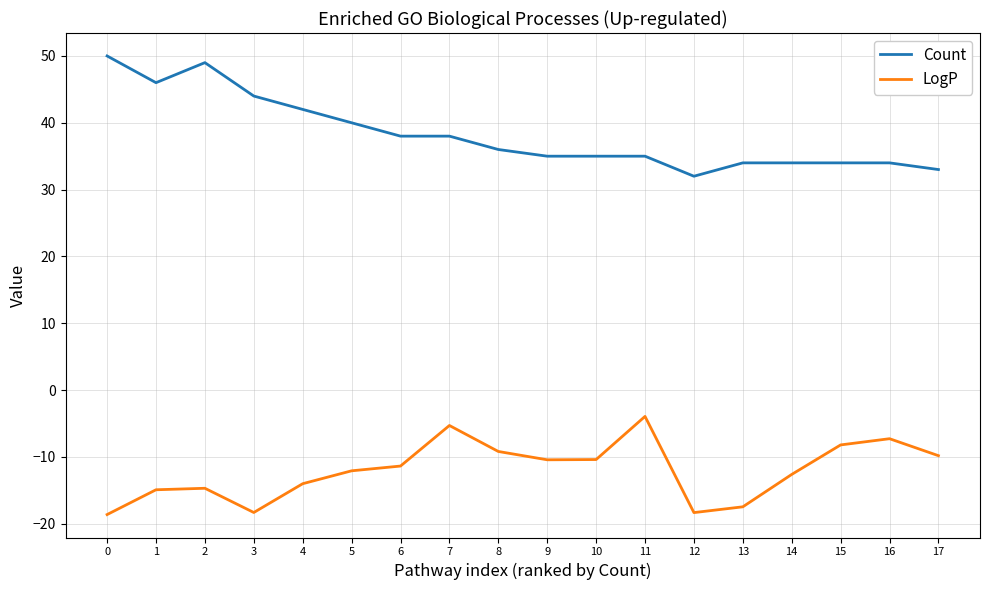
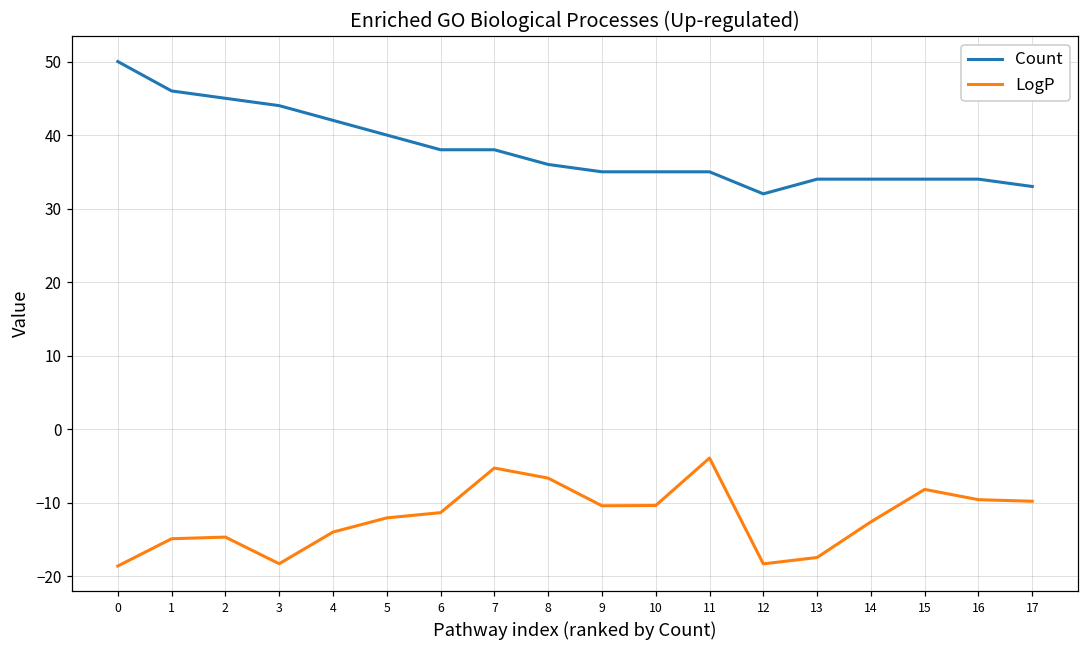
  {
    "Count": {
      "0": 50,
      "1": 46,
-     "2": 49,
+     "2": 45,
      "3": 44,
      "4": 42,
      "5": 40,
      "6": 38,
      "7": 38,
      "8": 36,
      "9": 35,
      "10": 35,
      "11": 35,
      "12": 32,
      "13": 34,
      "14": 34,
      "15": 34,
      "16": 34,
      "17": 33
    },
    "LogP": {
      "0": -19,
      "1": -15,
      "2": -15,
      "3": -18,
      "4": -14,
      "5": -12,
      "6": -11,
      "7": -5,
-     "8": -9,
+     "8": -7,
      "9": -10,
      "10": -10,
      "11": -4,
      "12": -18,
      "13": -17,
      "14": -13,
      "15": -8,
-     "16": -7,
+     "16": -10,
      "17": -10
    }
  }
